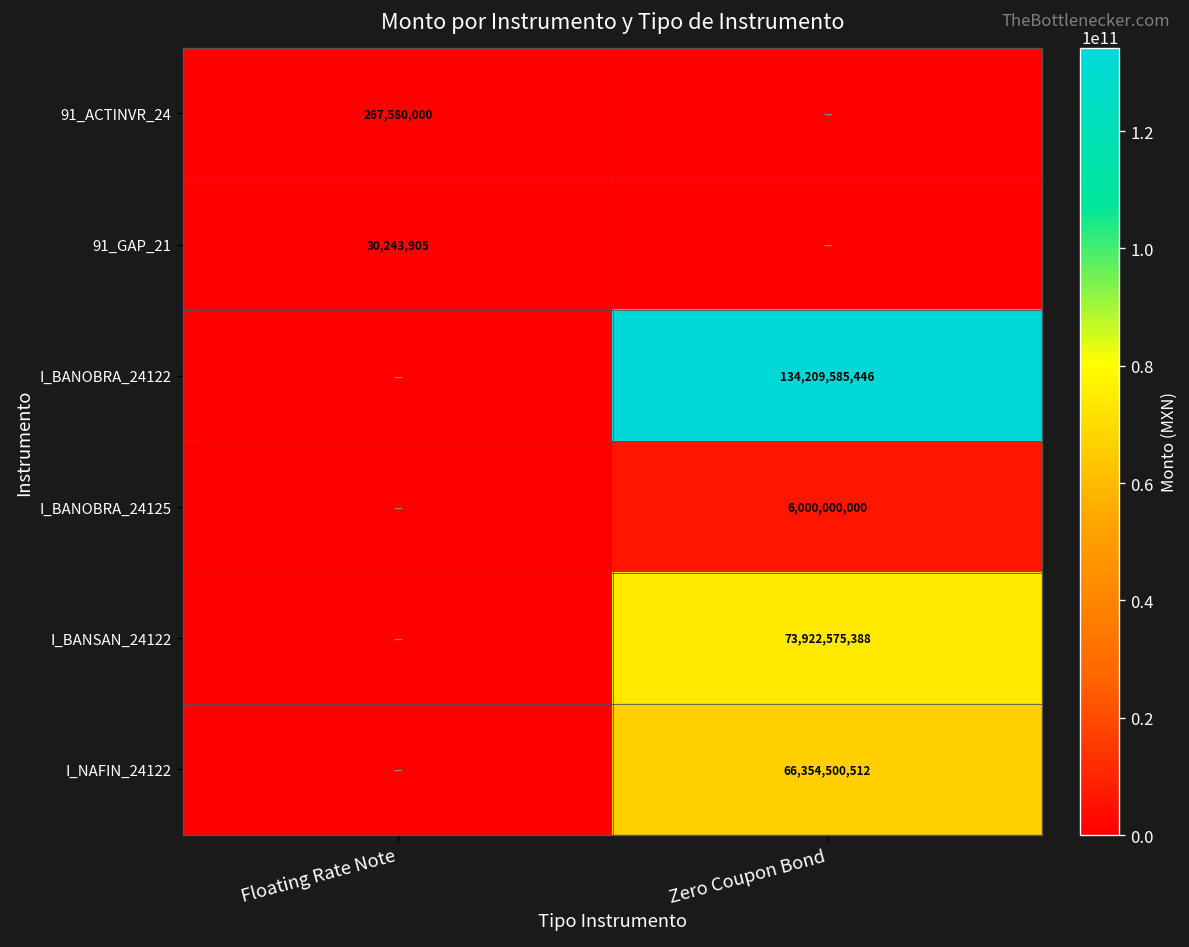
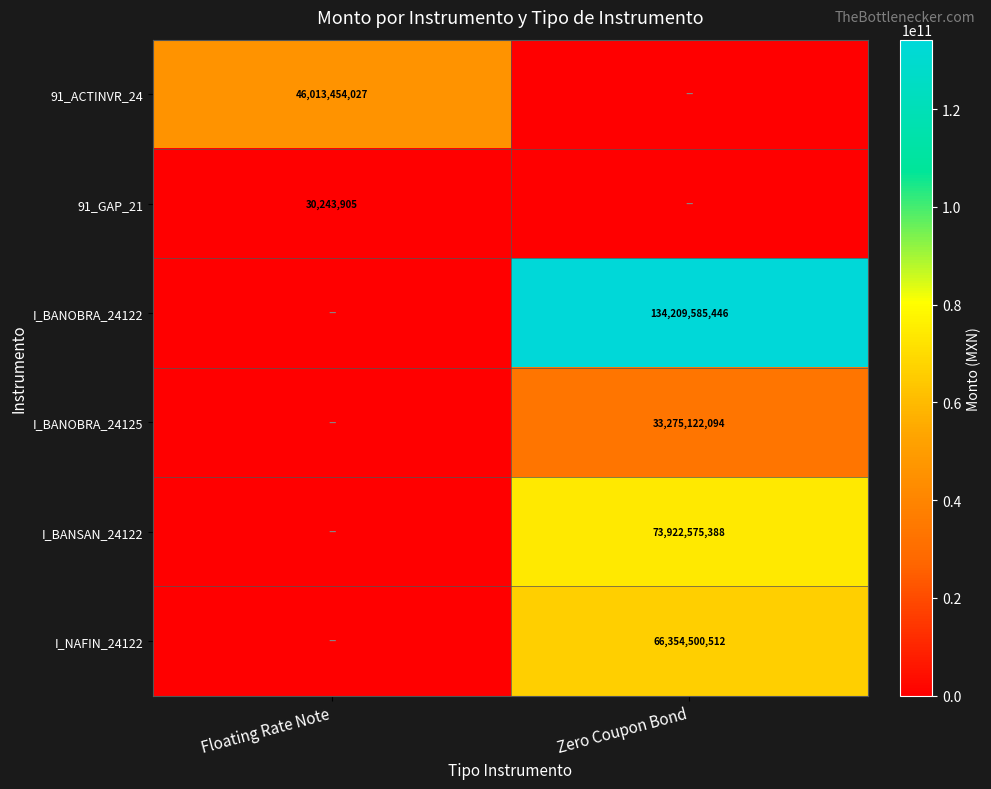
  {
    "91_ACTINVR_24": {
-     "Floating Rate Note": "267,580,000"
+     "Floating Rate Note": "46,013,454,027"
    },
    "91_GAP_21": {
      "Floating Rate Note": "30,243,905"
    },
    "I_BANOBRA_24122": {
      "Zero Coupon Bond": "134,209,585,446"
    },
    "I_BANOBRA_24125": {
-     "Zero Coupon Bond": "6,000,000,000"
+     "Zero Coupon Bond": "33,275,122,094"
    },
    "I_BANSAN_24122": {
      "Zero Coupon Bond": "73,922,575,388"
    },
    "I_NAFIN_24122": {
      "Zero Coupon Bond": "66,354,500,512"
    }
  }
